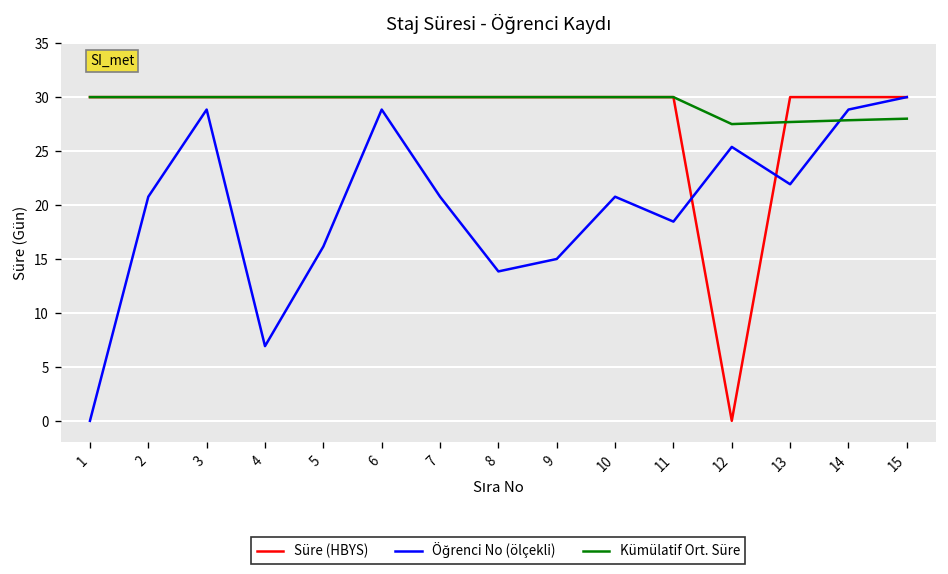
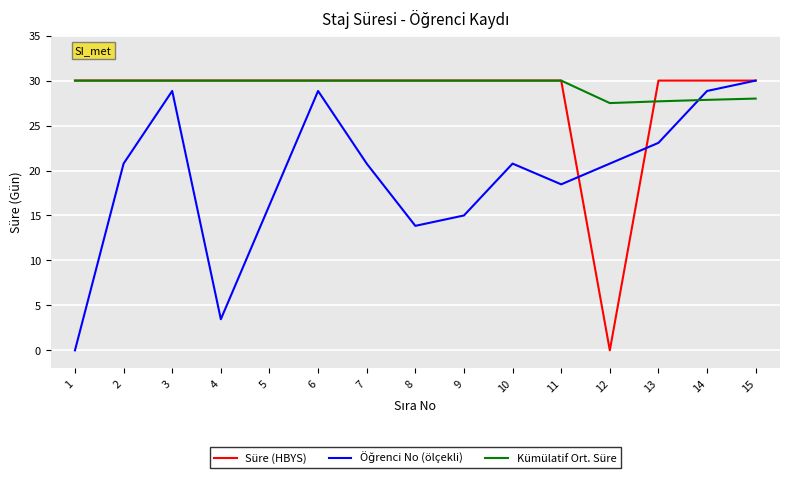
  {
    "Süre (HBYS)": {
      "12": 0,
      "13": 30,
      "14": 30
    },
    "Öğrenci No (ölçekli)": {
      "1": 0,
      "2": 21,
      "3": 29,
-     "4": 7,
+     "4": 3,
      "5": 16,
      "6": 29,
      "7": 21,
      "8": 14,
      "9": 15,
      "10": 21,
      "11": 18,
-     "12": 25,
-     "13": 22,
+     "12": 21,
+     "13": 23,
      "14": 29
    },
    "Kümülatif Ort. Süre": {
      "12": 28,
      "13": 28,
      "14": 28,
      "15": 28
    }
  }
